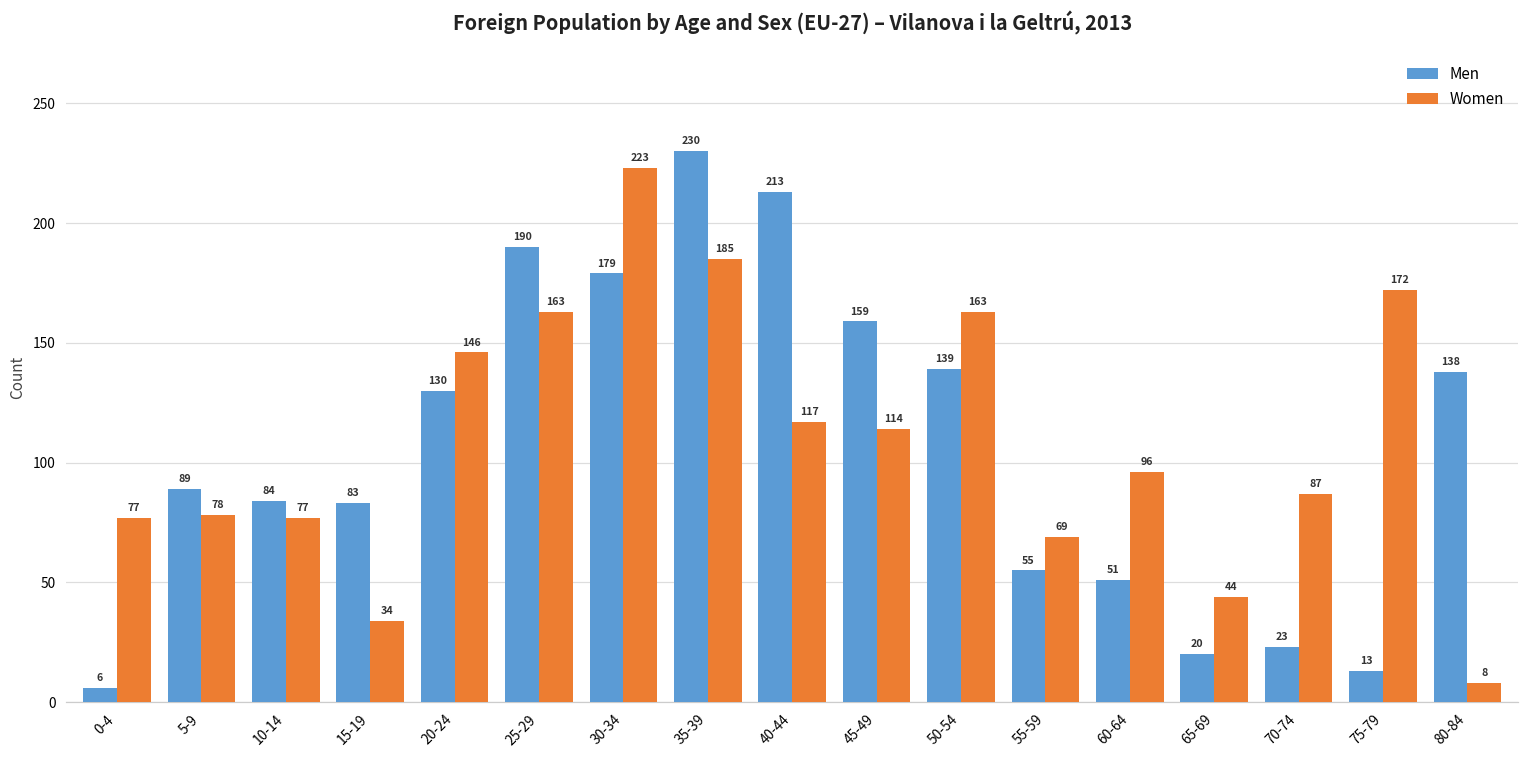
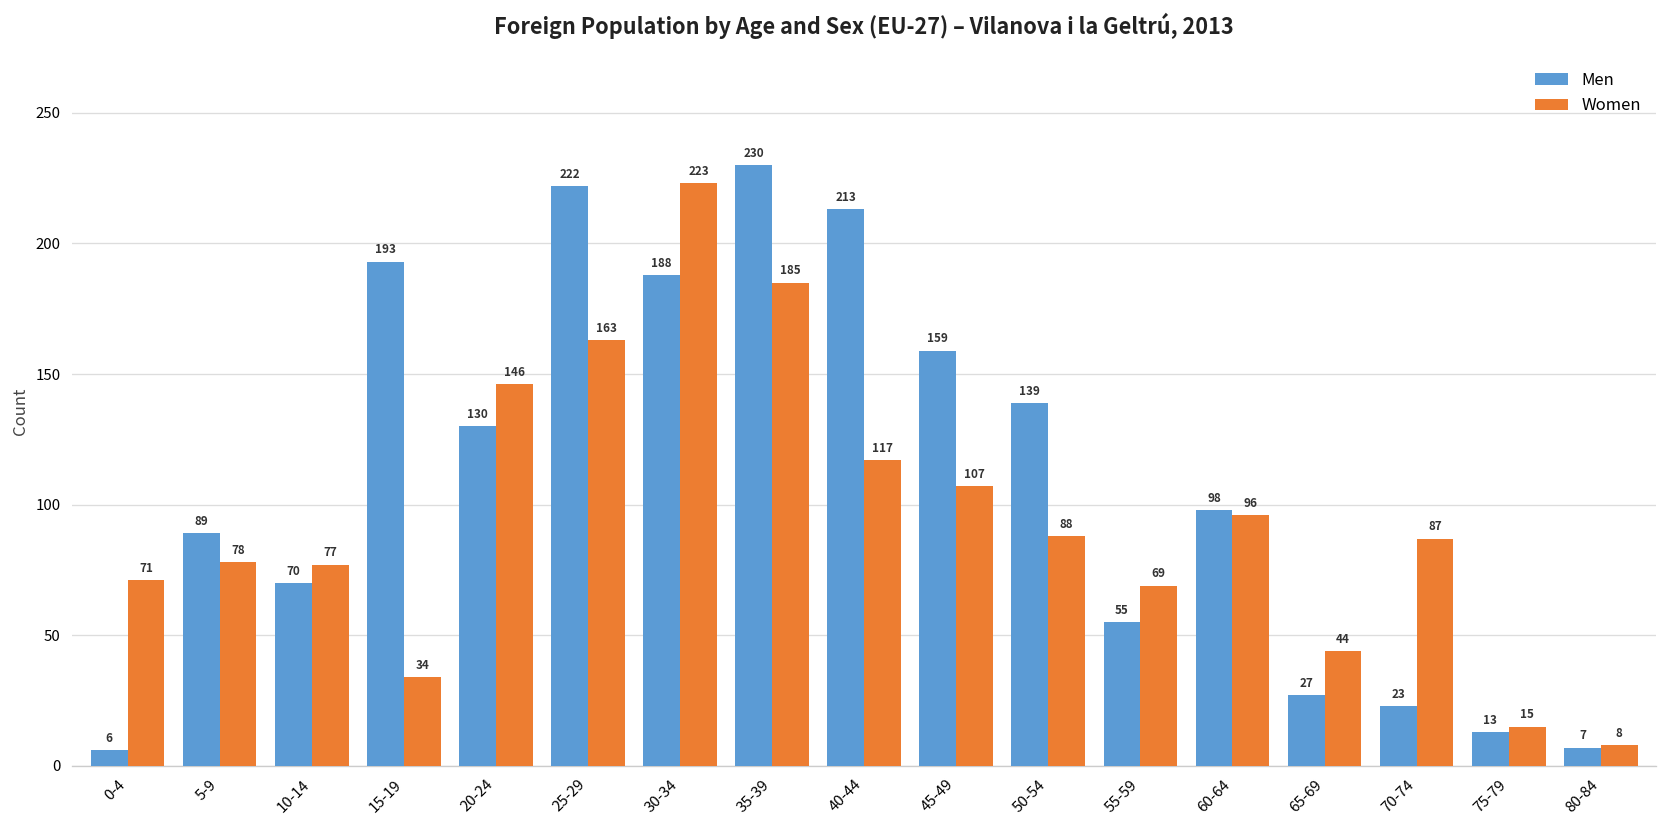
  {
    "Men": {
      "0-4": 6,
      "5-9": 89,
-     "10-14": 84,
-     "15-19": 83,
+     "10-14": 70,
+     "15-19": 193,
      "20-24": 130,
-     "25-29": 190,
-     "30-34": 179,
+     "25-29": 222,
+     "30-34": 188,
      "35-39": 230,
      "40-44": 213,
      "45-49": 159,
      "50-54": 139,
      "55-59": 55,
-     "60-64": 51,
-     "65-69": 20,
+     "60-64": 98,
+     "65-69": 27,
      "70-74": 23,
      "75-79": 13,
-     "80-84": 138
+     "80-84": 7
    },
    "Women": {
-     "0-4": 77,
+     "0-4": 71,
      "5-9": 78,
      "10-14": 77,
      "15-19": 34,
      "20-24": 146,
      "25-29": 163,
      "30-34": 223,
      "35-39": 185,
      "40-44": 117,
-     "45-49": 114,
-     "50-54": 163,
+     "45-49": 107,
+     "50-54": 88,
      "55-59": 69,
      "60-64": 96,
      "65-69": 44,
      "70-74": 87,
-     "75-79": 172,
+     "75-79": 15,
      "80-84": 8
    }
  }
